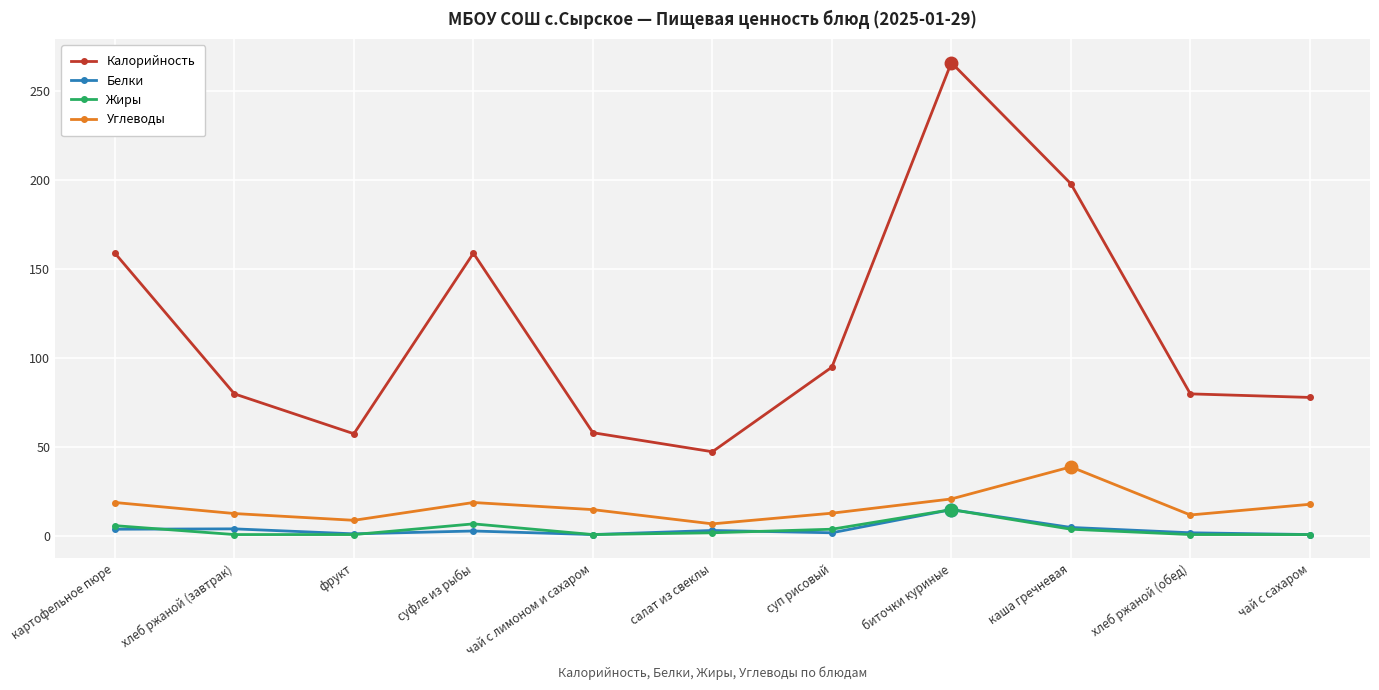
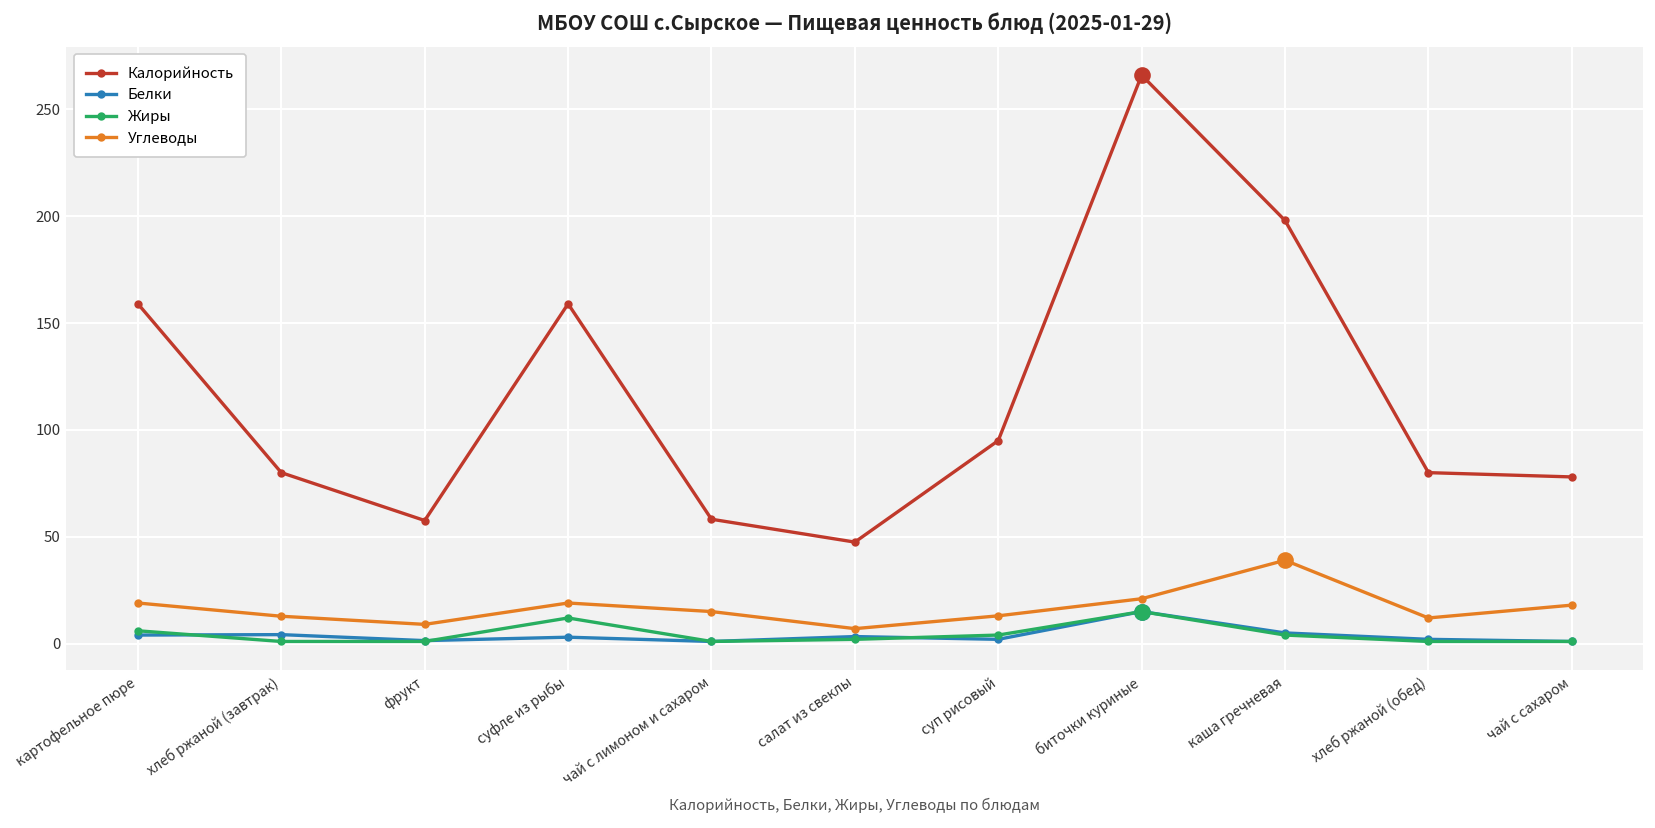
  {
    "Жиры": {
      "картофельное пюре": 6,
      "хлеб ржаной (завтрак)": 1,
-     "суфле из рыбы": 7,
+     "суфле из рыбы": 12,
      "суп рисовый": 4
    }
  }
